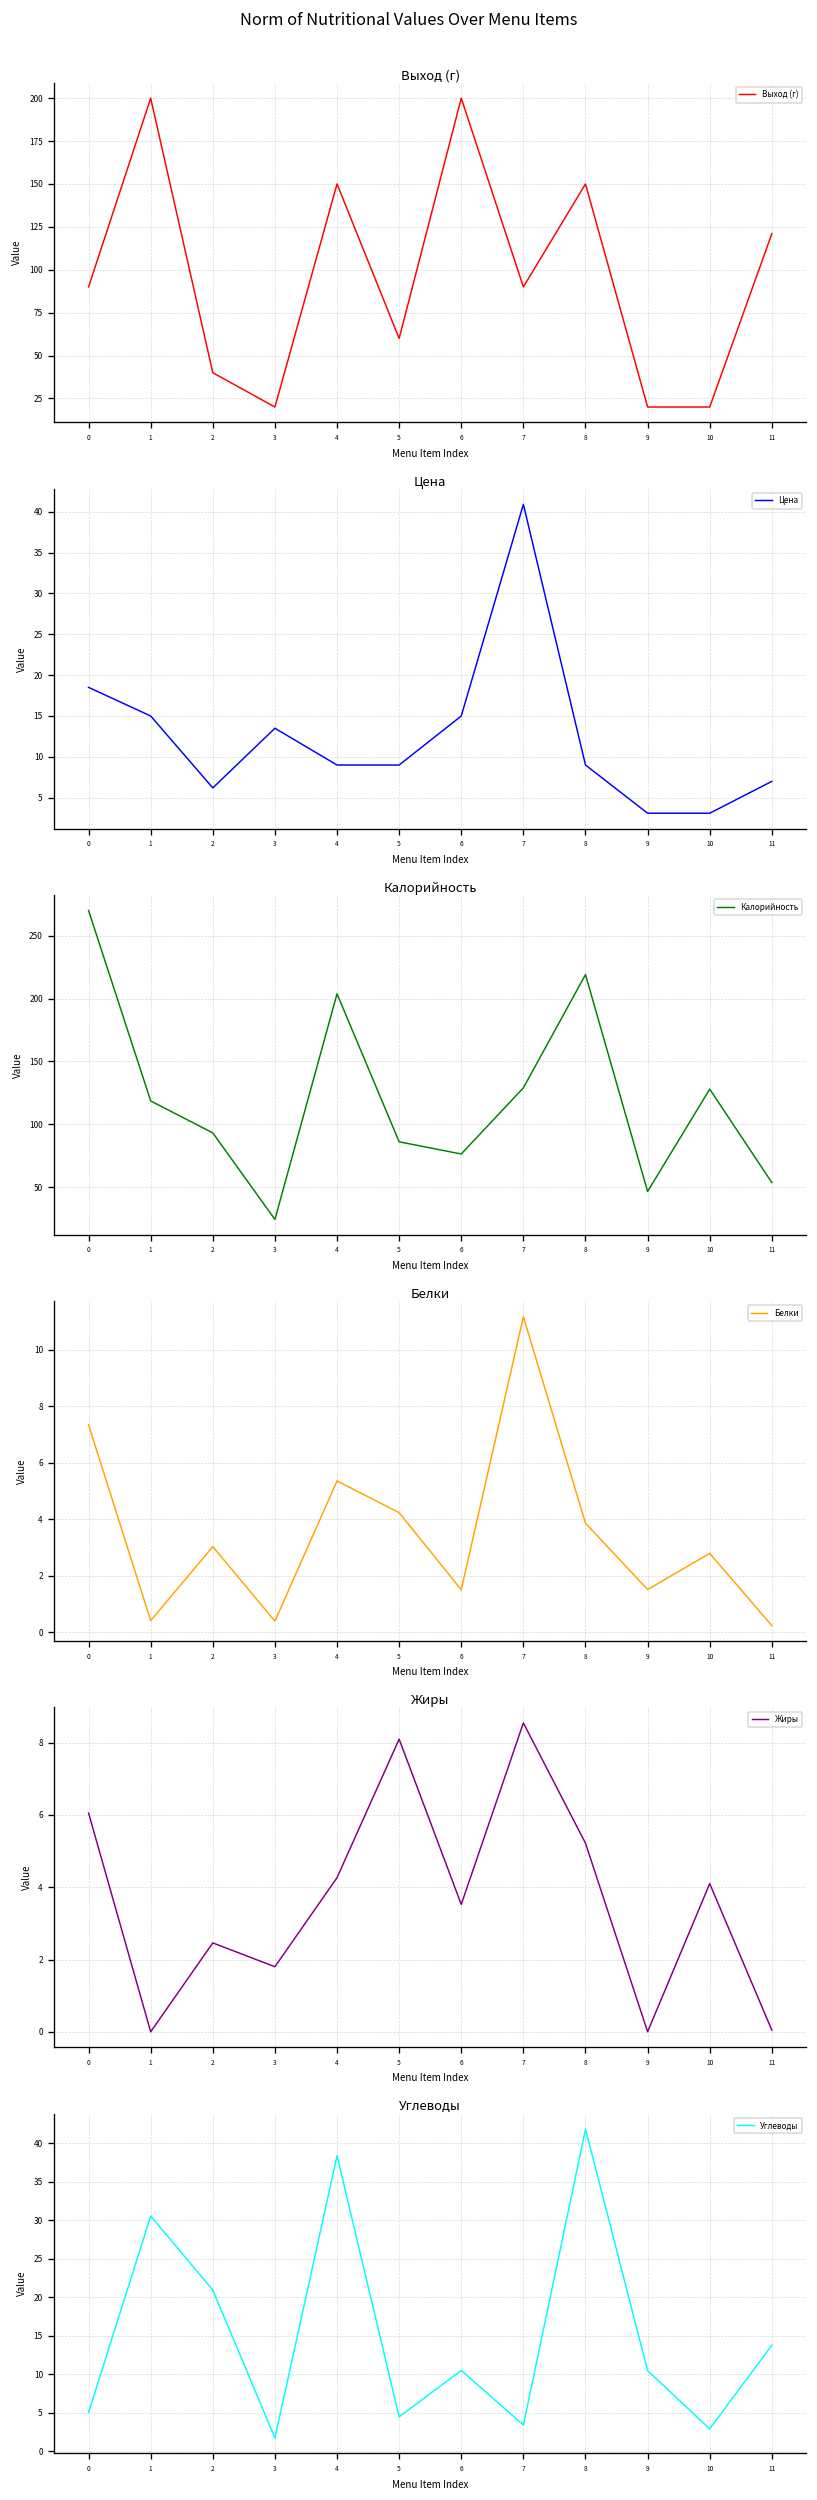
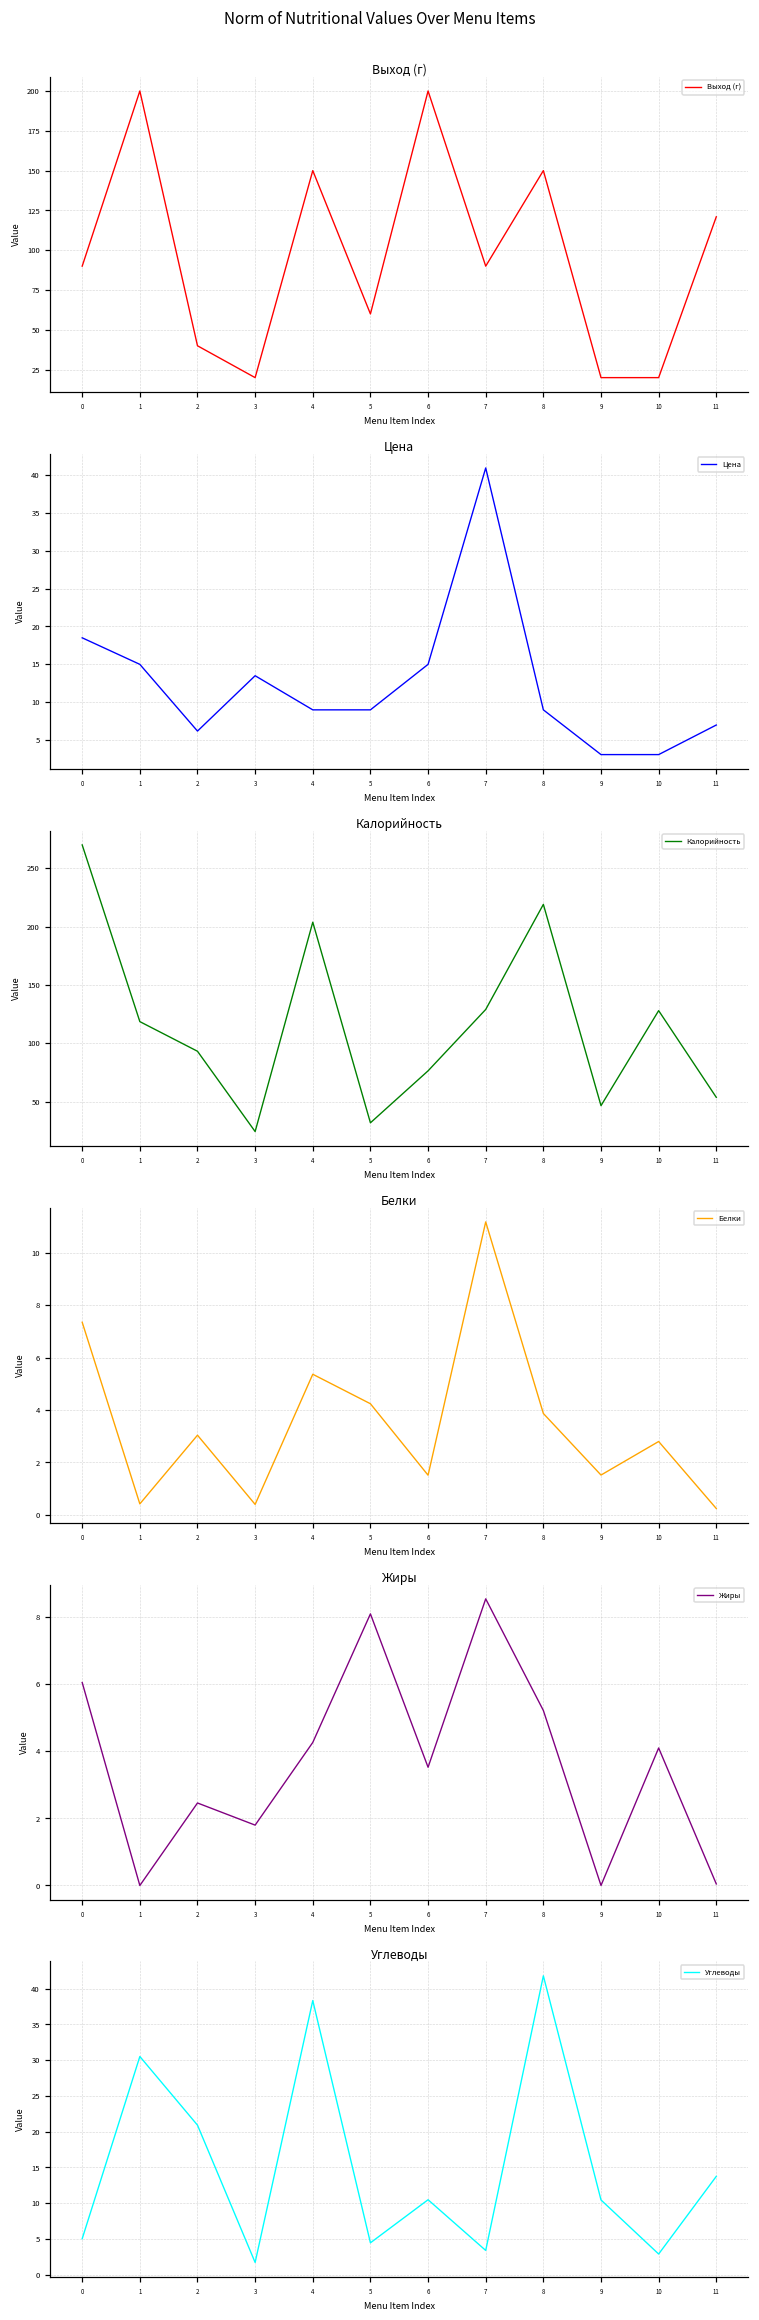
  {
    "Выход (г)": {
      "0": 90,
      "1": 200,
      "2": 40,
      "3": 20,
      "4": 150,
      "5": 60,
      "6": 200,
      "7": 90,
      "8": 150,
      "9": 20,
      "10": 20,
      "11": 121
    },
    "Цена": {
      "0": 19,
      "1": 15,
      "2": 6,
      "3": 14,
      "4": 9,
      "5": 9,
      "6": 15,
      "7": 41,
      "8": 9,
      "9": 3,
      "10": 3,
      "11": 7
    },
    "Калорийность": {
      "0": 270,
      "1": 119,
      "2": 93,
      "3": 24,
      "4": 204,
-     "5": 86,
+     "5": 32,
      "6": 76,
      "7": 129,
      "8": 219,
      "9": 47,
      "10": 128,
      "11": 54
    },
    "Белки": {
      "0": 7.3,
      "1": 0.4,
      "2": 3.0,
      "3": 0.4,
      "4": 5.4,
      "5": 4.2,
      "6": 1.5,
      "7": 11.2,
      "8": 3.9,
      "9": 1.5,
      "10": 2.8,
      "11": 0.2
    },
    "Жиры": {
      "0": 6.1,
      "1": 0.0,
      "2": 2.5,
      "3": 1.8,
      "4": 4.3,
      "5": 8.1,
      "6": 3.5,
      "7": 8.5,
      "8": 5.2,
      "9": 0.0,
      "10": 4.1,
      "11": 0.0
    },
    "Углеводы": {
      "0": 5,
      "1": 31,
      "2": 21,
      "3": 2,
      "4": 38,
      "5": 4,
      "6": 10,
      "7": 3,
      "8": 42,
      "9": 10,
      "10": 3,
      "11": 14
    }
  }
